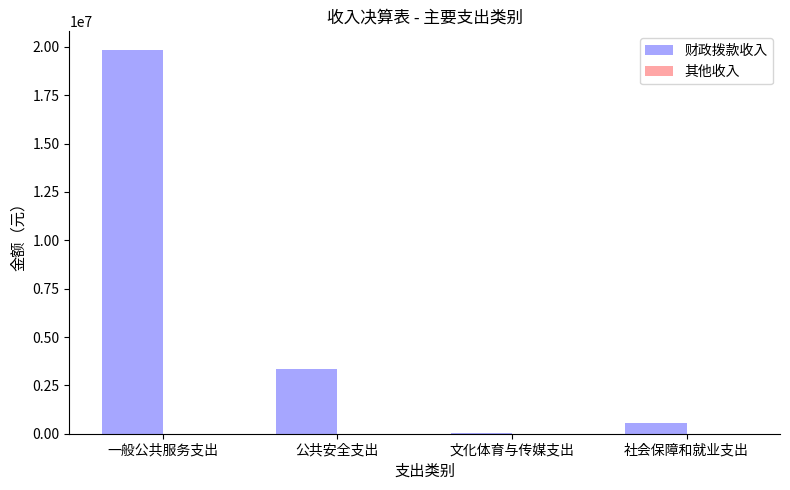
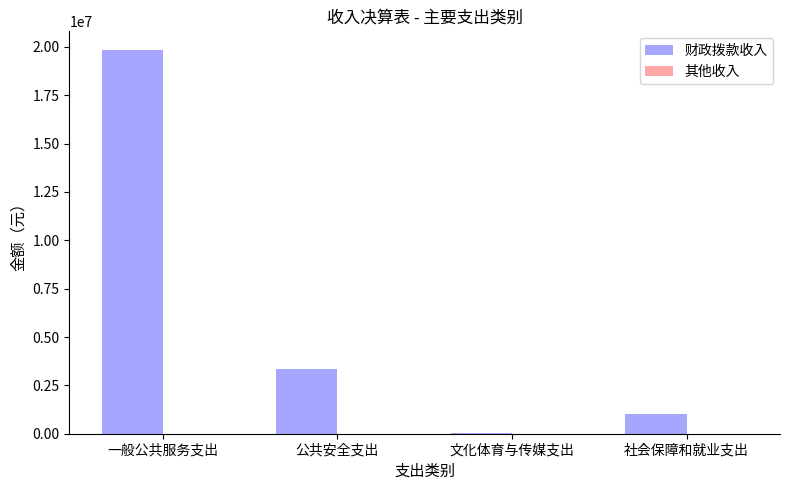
  {
    "财政拨款收入": {
      "一般公共服务支出": 19800000,
      "公共安全支出": 3300000,
-     "社会保障和就业支出": 600000
+     "社会保障和就业支出": 1000000
    },
    "其他收入": {
      "一般公共服务支出": 0,
      "公共安全支出": 0,
      "文化体育与传媒支出": 0,
      "社会保障和就业支出": 0
    }
  }
